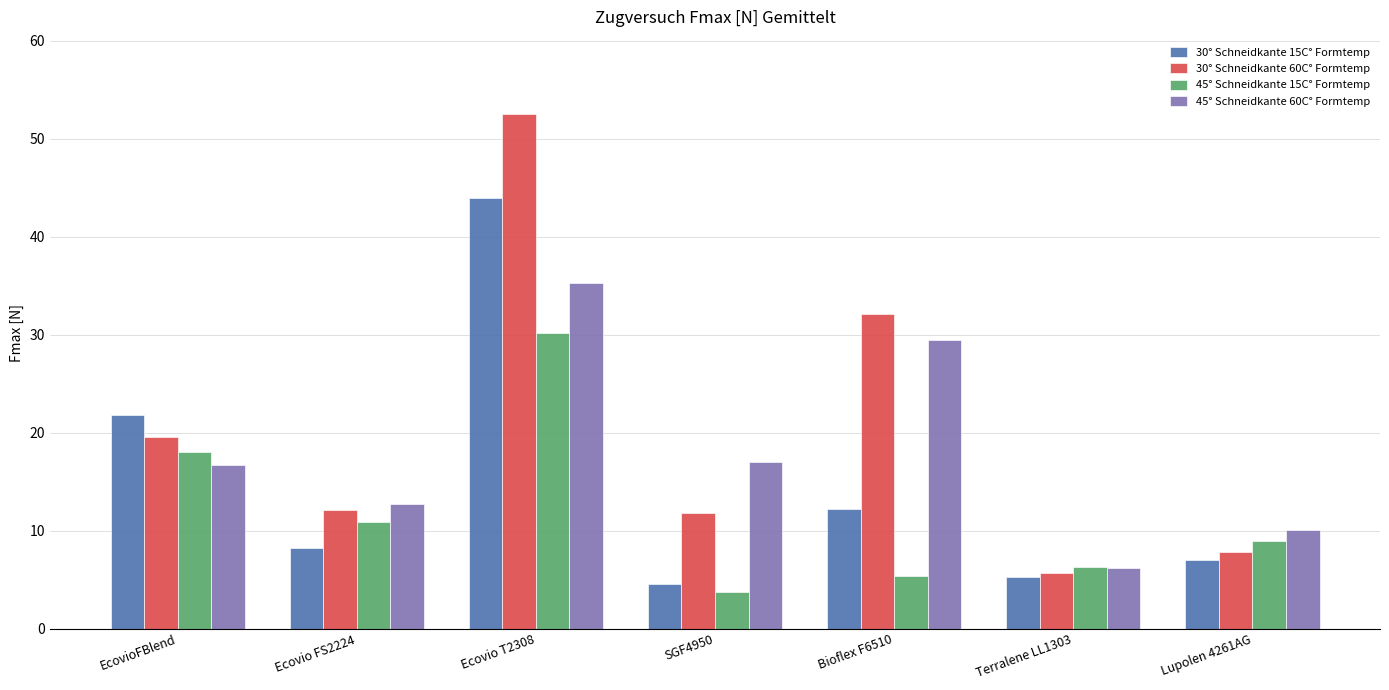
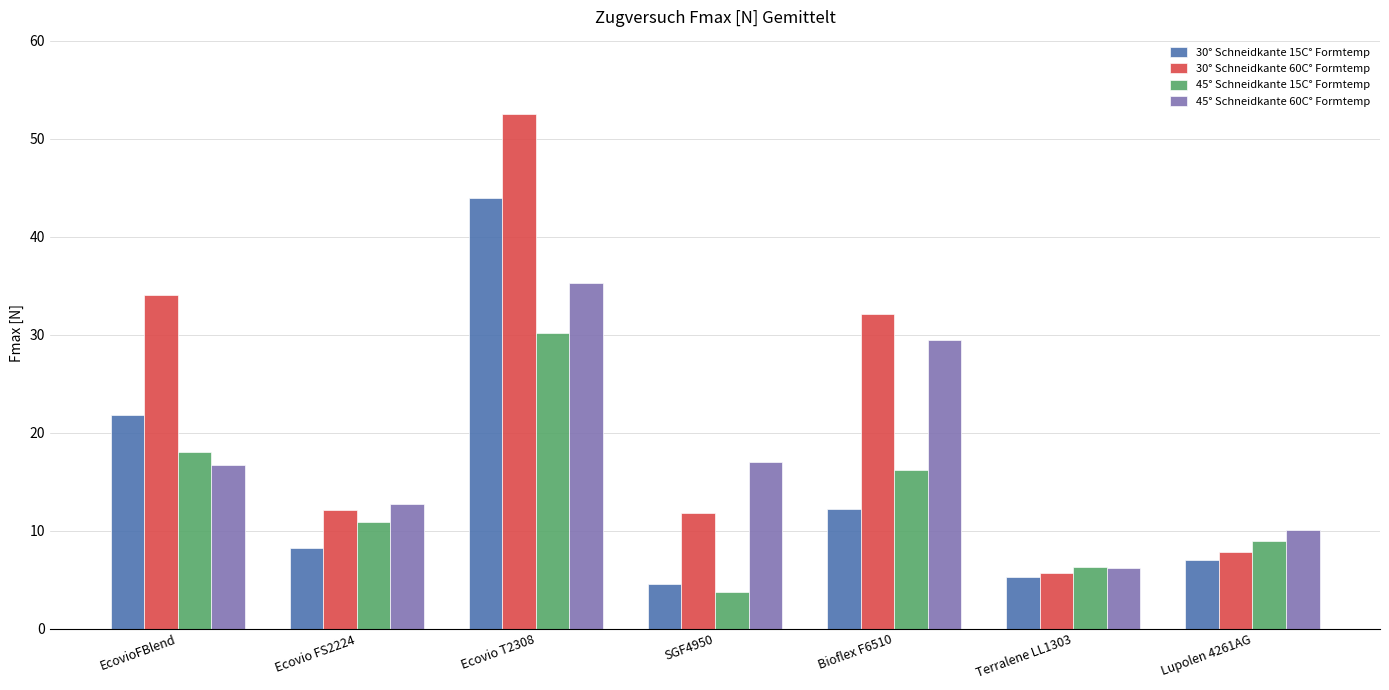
  {
    "30° Schneidkante 60C° Formtemp": {
-     "EcovioFBlend": 20,
+     "EcovioFBlend": 34,
      "Ecovio FS2224": 12,
      "Ecovio T2308": 53,
      "SGF4950": 12,
      "Bioflex F6510": 32,
      "Terralene LL1303": 6,
      "Lupolen 4261AG": 8
    },
    "45° Schneidkante 15C° Formtemp": {
      "EcovioFBlend": 18,
      "Ecovio FS2224": 11,
      "Ecovio T2308": 30,
      "SGF4950": 4,
-     "Bioflex F6510": 5,
+     "Bioflex F6510": 16,
      "Terralene LL1303": 6,
      "Lupolen 4261AG": 9
    }
  }
